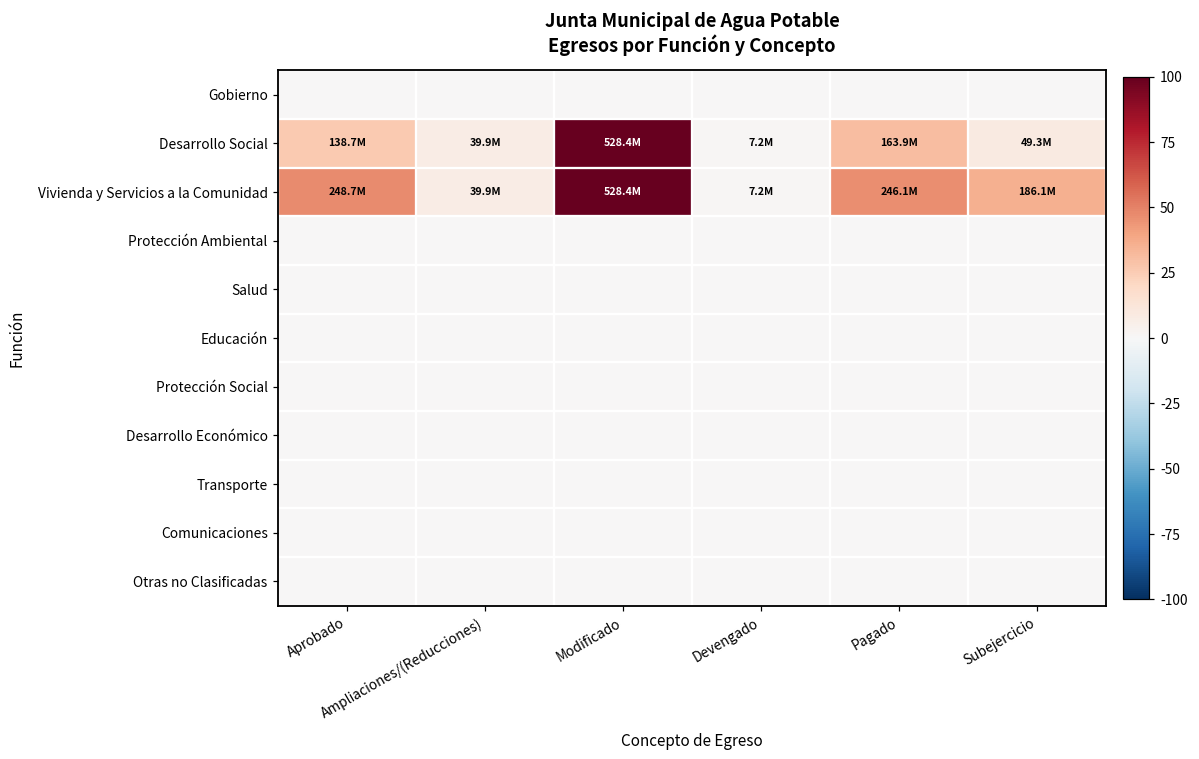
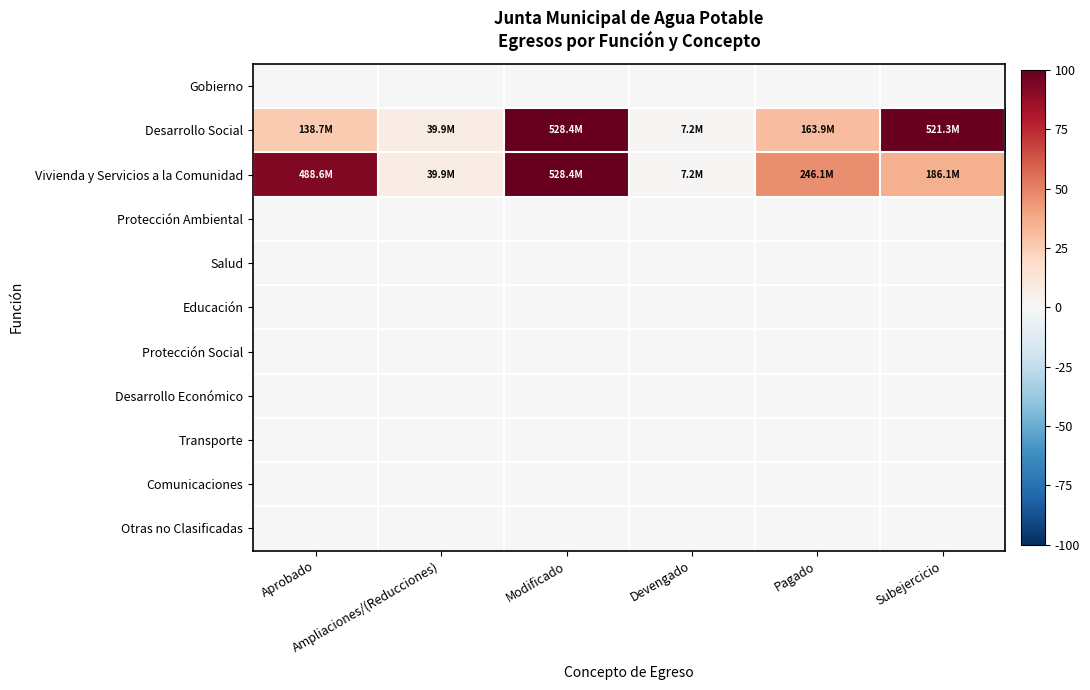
  {
    "Desarrollo Social": {
      "Aprobado": "138.7M",
      "Ampliaciones/(Reducciones)": "39.9M",
      "Modificado": "528.4M",
      "Devengado": "7.2M",
      "Pagado": "163.9M",
-     "Subejercicio": "49.3M"
+     "Subejercicio": "521.3M"
    },
    "Vivienda y Servicios a la Comunidad": {
-     "Aprobado": "248.7M",
+     "Aprobado": "488.6M",
      "Ampliaciones/(Reducciones)": "39.9M",
      "Modificado": "528.4M",
      "Devengado": "7.2M",
      "Pagado": "246.1M",
      "Subejercicio": "186.1M"
    }
  }
